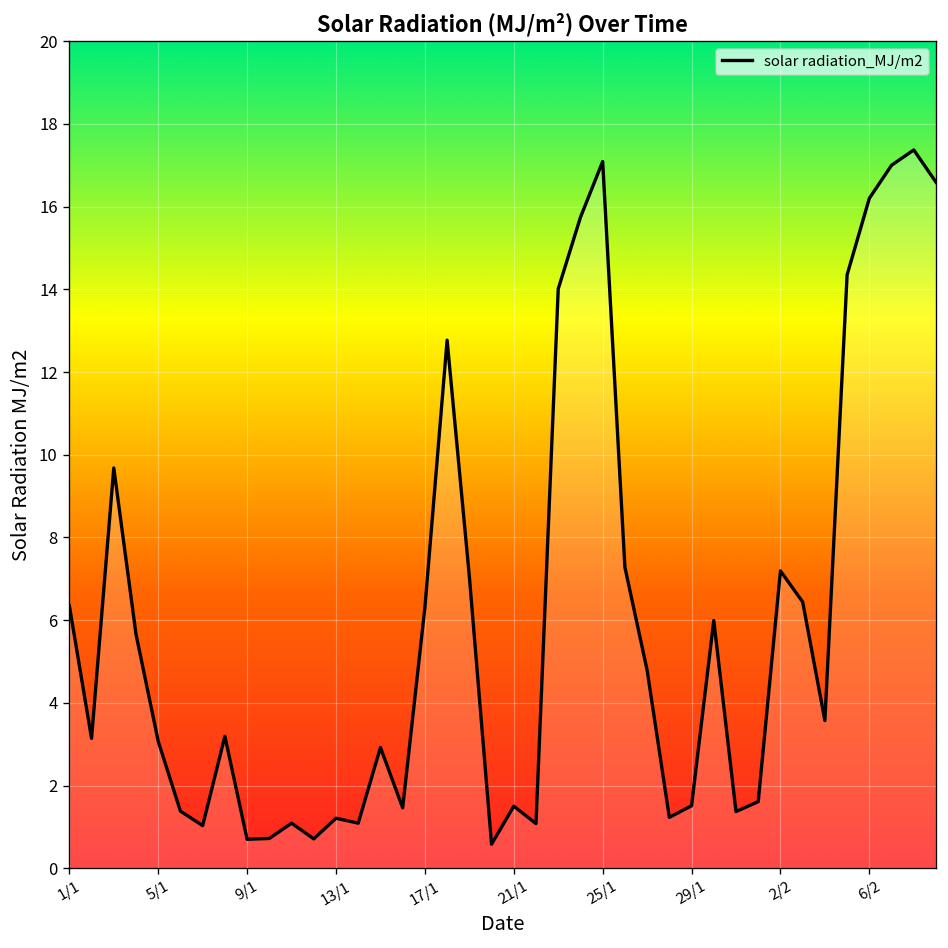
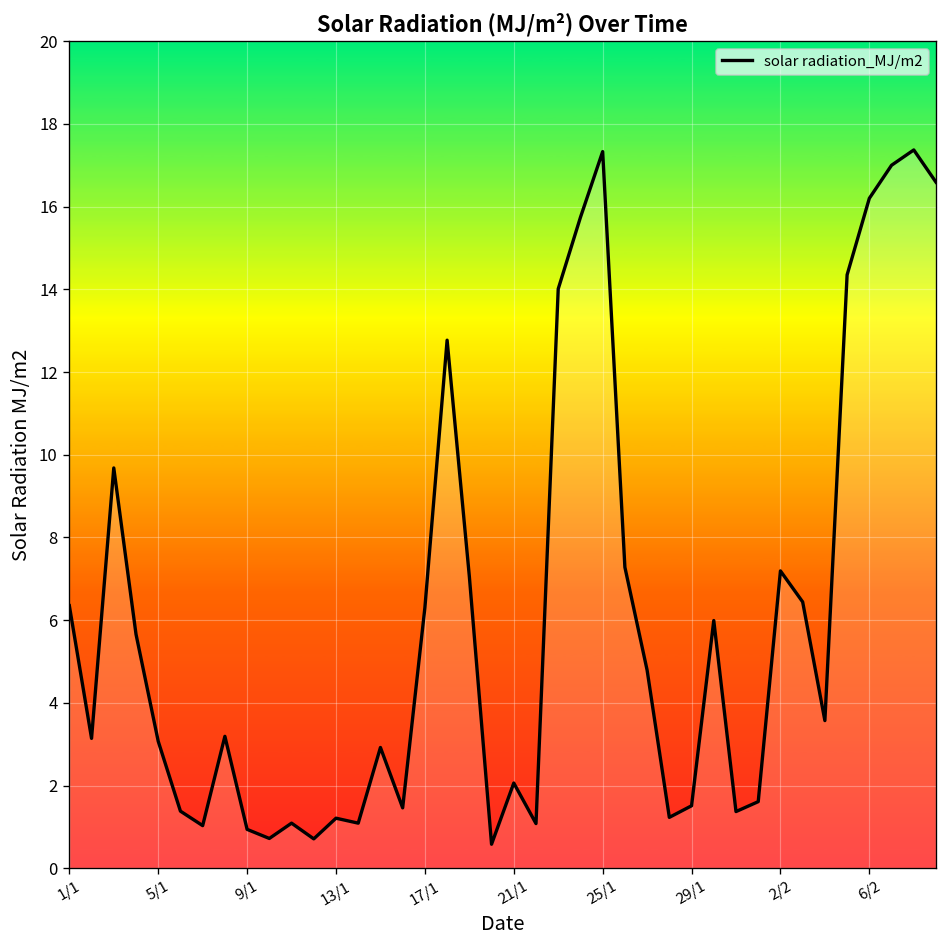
  {
    "1/1": 6.4,
    "5/1": 3.1,
-   "9/1": 0.7,
+   "9/1": 0.9,
    "13/1": 1.2,
    "17/1": 6.3,
-   "21/1": 1.5,
-   "25/1": 17.1,
+   "21/1": 2.1,
+   "25/1": 17.3,
    "29/1": 1.5,
    "2/2": 7.2,
    "6/2": 16.2
  }
